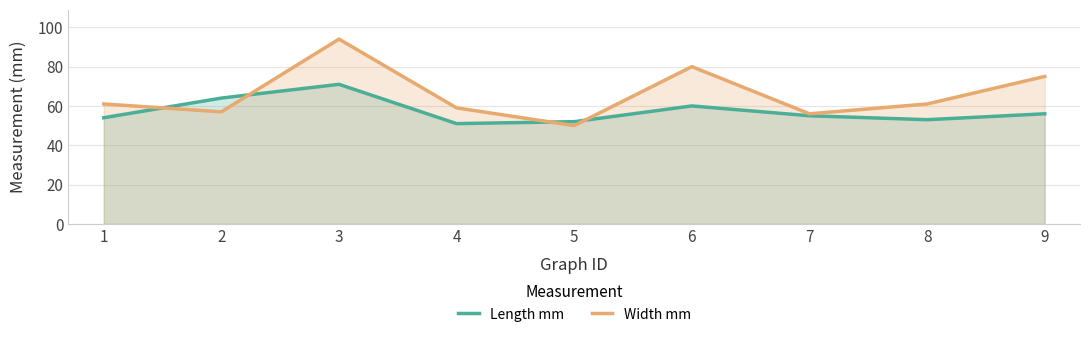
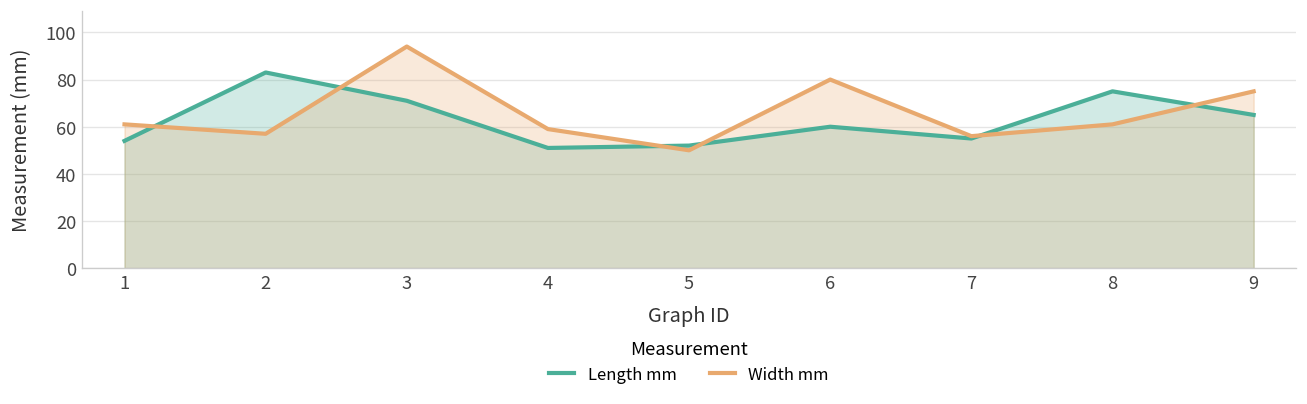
  {
    "Length mm": {
      "1": 54,
-     "2": 64,
+     "2": 83,
      "3": 71,
      "4": 51,
      "5": 52,
      "6": 60,
-     "8": 53,
-     "9": 56
+     "8": 75,
+     "9": 65
    },
    "Width mm": {
      "1": 61,
      "2": 57,
      "3": 94,
      "4": 59,
      "5": 50,
      "6": 80,
      "8": 61,
      "9": 75
    }
  }
